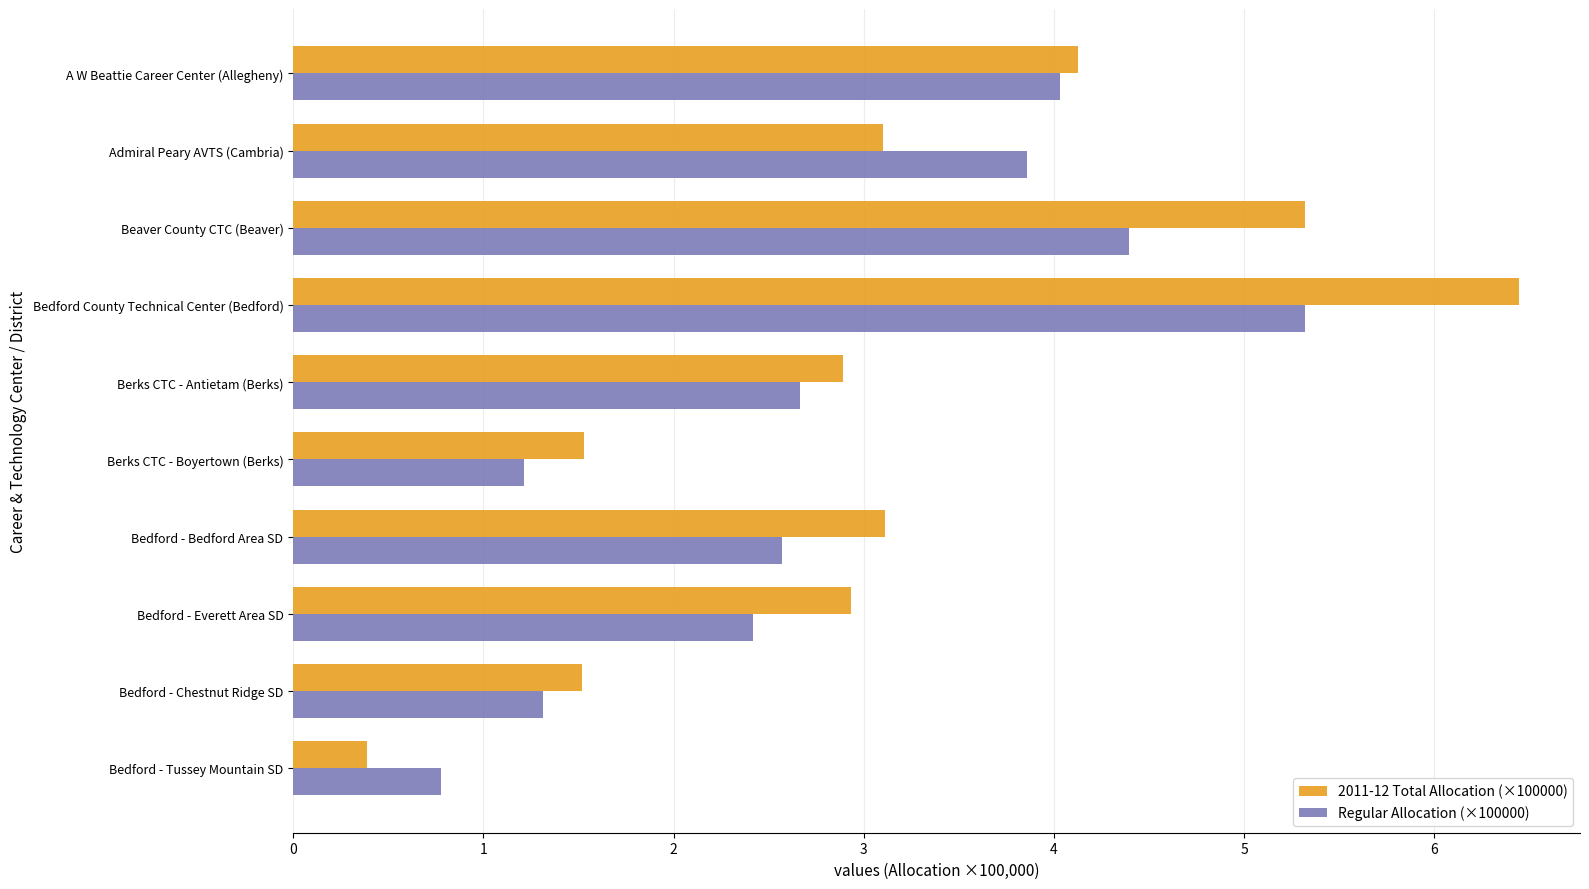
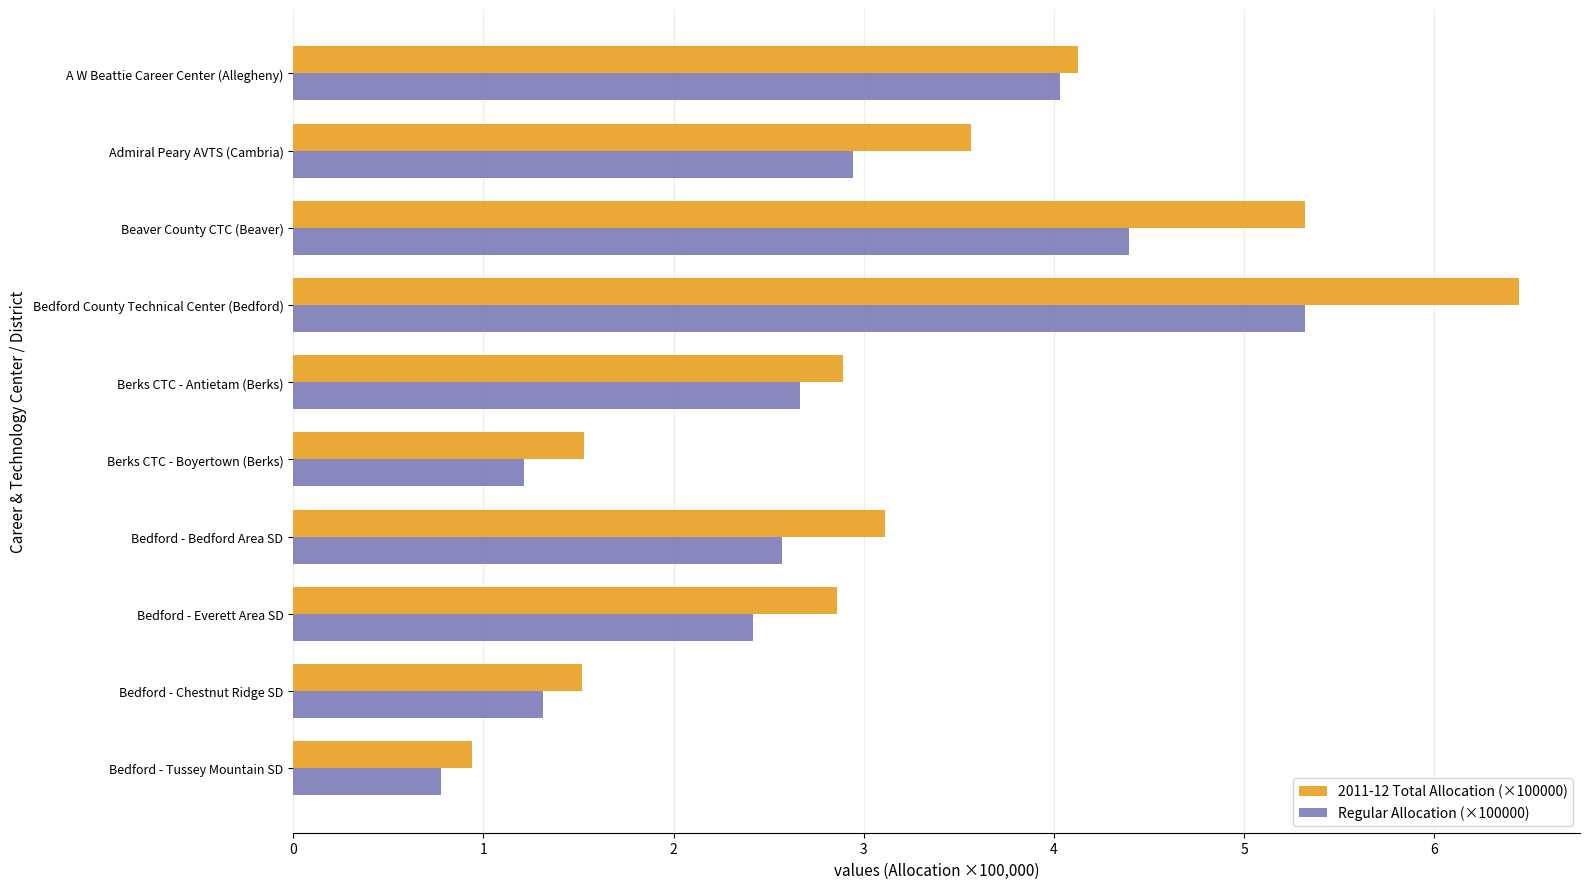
  {
    "2011-12 Total Allocation (×100000)": {
      "A W Beattie Career Center (Allegheny)": 4.13,
-     "Admiral Peary AVTS (Cambria)": 3.10,
+     "Admiral Peary AVTS (Cambria)": 3.56,
      "Beaver County CTC (Beaver)": 5.32,
      "Bedford County Technical Center (Bedford)": 6.44,
      "Berks CTC - Antietam (Berks)": 2.89,
      "Berks CTC - Boyertown (Berks)": 1.53,
      "Bedford - Bedford Area SD": 3.11,
-     "Bedford - Everett Area SD": 2.93,
+     "Bedford - Everett Area SD": 2.86,
      "Bedford - Chestnut Ridge SD": 1.52,
-     "Bedford - Tussey Mountain SD": 0.39
+     "Bedford - Tussey Mountain SD": 0.94
    },
    "Regular Allocation (×100000)": {
      "A W Beattie Career Center (Allegheny)": 4.03,
-     "Admiral Peary AVTS (Cambria)": 3.86,
+     "Admiral Peary AVTS (Cambria)": 2.94,
      "Beaver County CTC (Beaver)": 4.39,
      "Bedford County Technical Center (Bedford)": 5.32,
      "Berks CTC - Antietam (Berks)": 2.67,
      "Berks CTC - Boyertown (Berks)": 1.22,
      "Bedford - Bedford Area SD": 2.57,
      "Bedford - Everett Area SD": 2.42,
      "Bedford - Chestnut Ridge SD": 1.31,
      "Bedford - Tussey Mountain SD": 0.78
    }
  }
